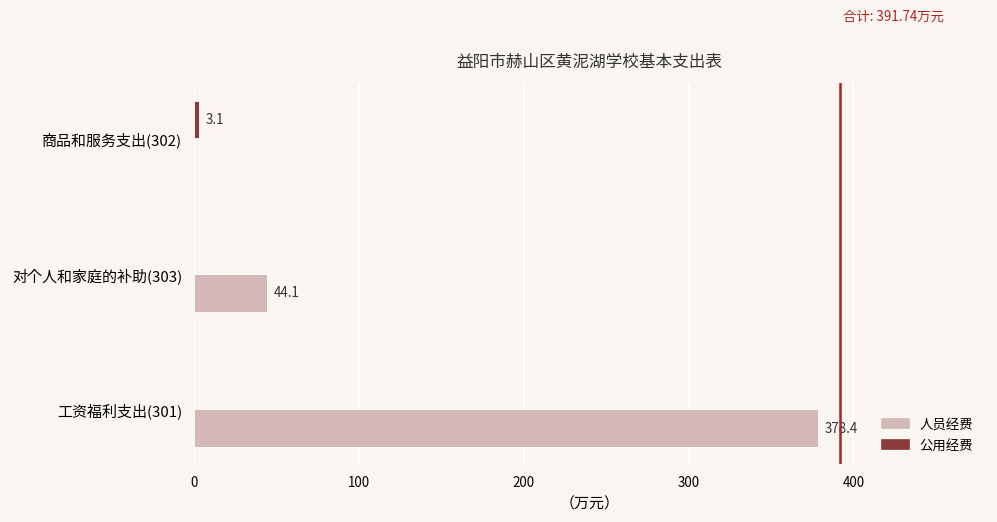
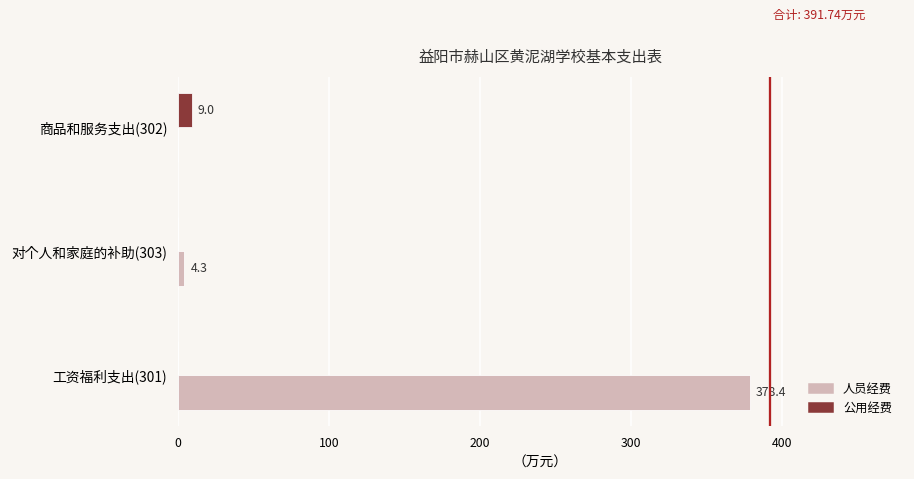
  {
    "人员经费": {
-     "对个人和家庭的补助(303)": 44.1,
+     "对个人和家庭的补助(303)": 4.3,
      "工资福利支出(301)": 378.4
    },
    "公用经费": {
-     "商品和服务支出(302)": 3.1
+     "商品和服务支出(302)": 9.0
    }
  }
